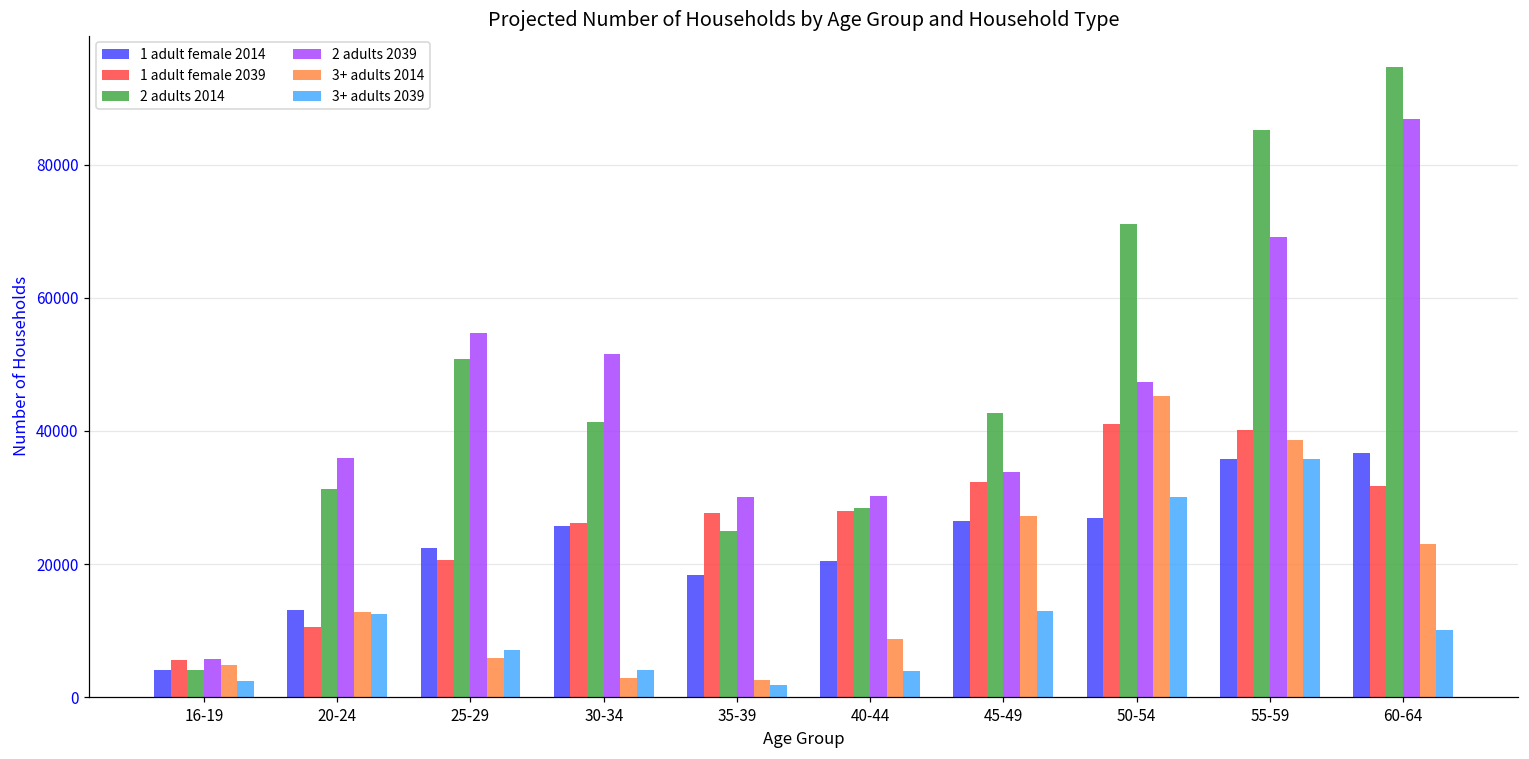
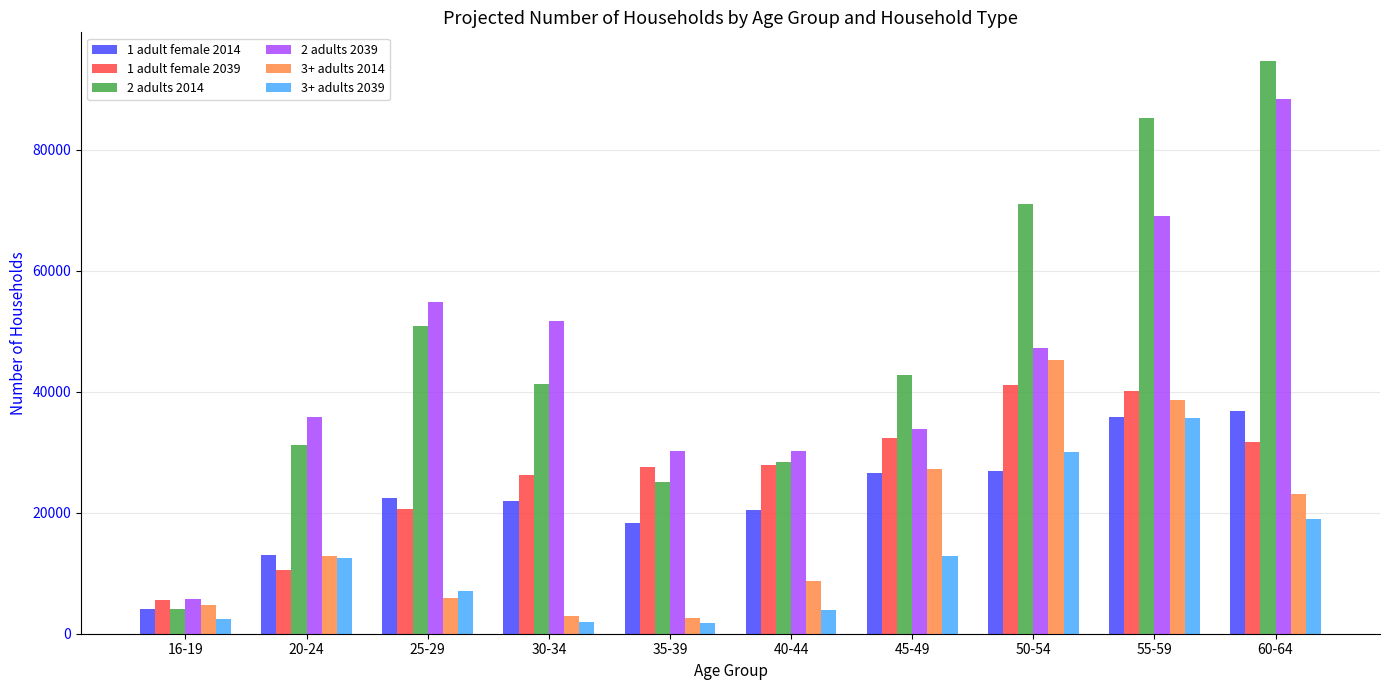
  {
    "1 adult female 2014": {
      "16-19": 4000,
      "20-24": 13000,
      "25-29": 22000,
-     "30-34": 26000,
+     "30-34": 22000,
      "35-39": 18000,
      "40-44": 20000,
      "45-49": 27000,
      "50-54": 27000,
      "55-59": 36000,
      "60-64": 37000
    },
    "1 adult female 2039": {
      "16-19": 6000,
      "20-24": 10000,
      "25-29": 21000,
      "30-34": 26000,
      "35-39": 28000,
      "40-44": 28000,
      "45-49": 32000,
      "50-54": 41000,
      "55-59": 40000,
      "60-64": 32000
    },
    "2 adults 2014": {
      "16-19": 4000,
      "20-24": 31000,
      "25-29": 51000,
      "30-34": 41000,
      "35-39": 25000,
      "40-44": 28000,
      "45-49": 43000,
      "50-54": 71000,
      "55-59": 85000,
      "60-64": 95000
    },
    "2 adults 2039": {
      "16-19": 6000,
      "20-24": 36000,
      "25-29": 55000,
      "30-34": 52000,
      "35-39": 30000,
      "40-44": 30000,
      "45-49": 34000,
      "50-54": 47000,
      "55-59": 69000,
-     "60-64": 87000
+     "60-64": 88000
    },
    "3+ adults 2014": {
      "16-19": 5000,
      "20-24": 13000,
      "25-29": 6000,
      "30-34": 3000,
      "35-39": 3000,
      "40-44": 9000,
      "45-49": 27000,
      "50-54": 45000,
      "55-59": 39000,
      "60-64": 23000
    },
    "3+ adults 2039": {
      "16-19": 2000,
      "20-24": 12000,
      "25-29": 7000,
-     "30-34": 4000,
+     "30-34": 2000,
      "35-39": 2000,
      "40-44": 4000,
      "45-49": 13000,
      "50-54": 30000,
      "55-59": 36000,
-     "60-64": 10000
+     "60-64": 19000
    }
  }
